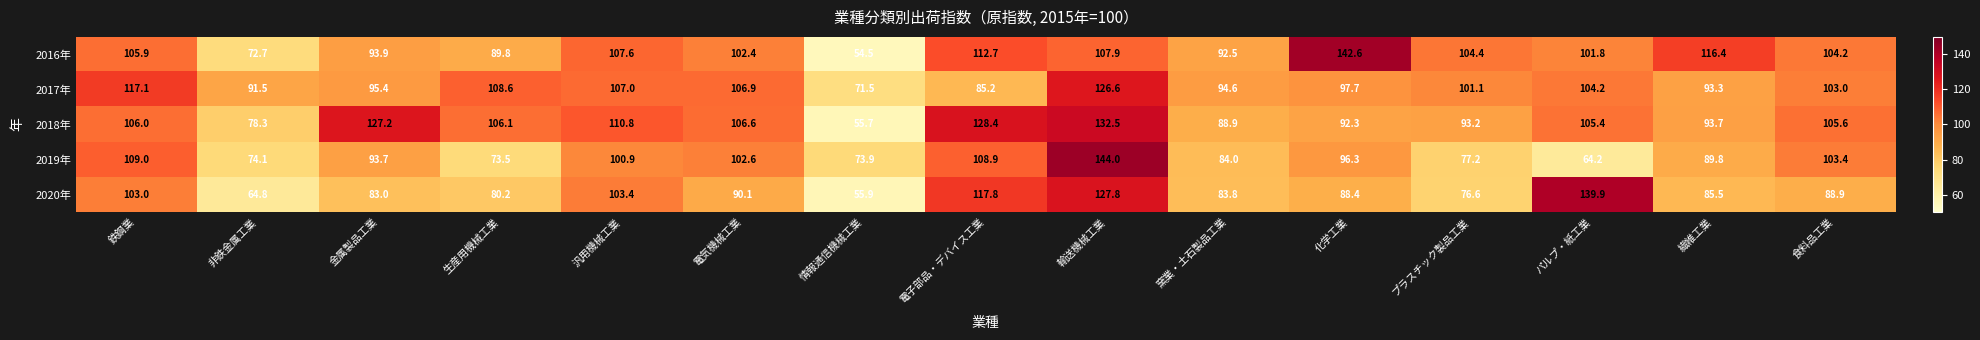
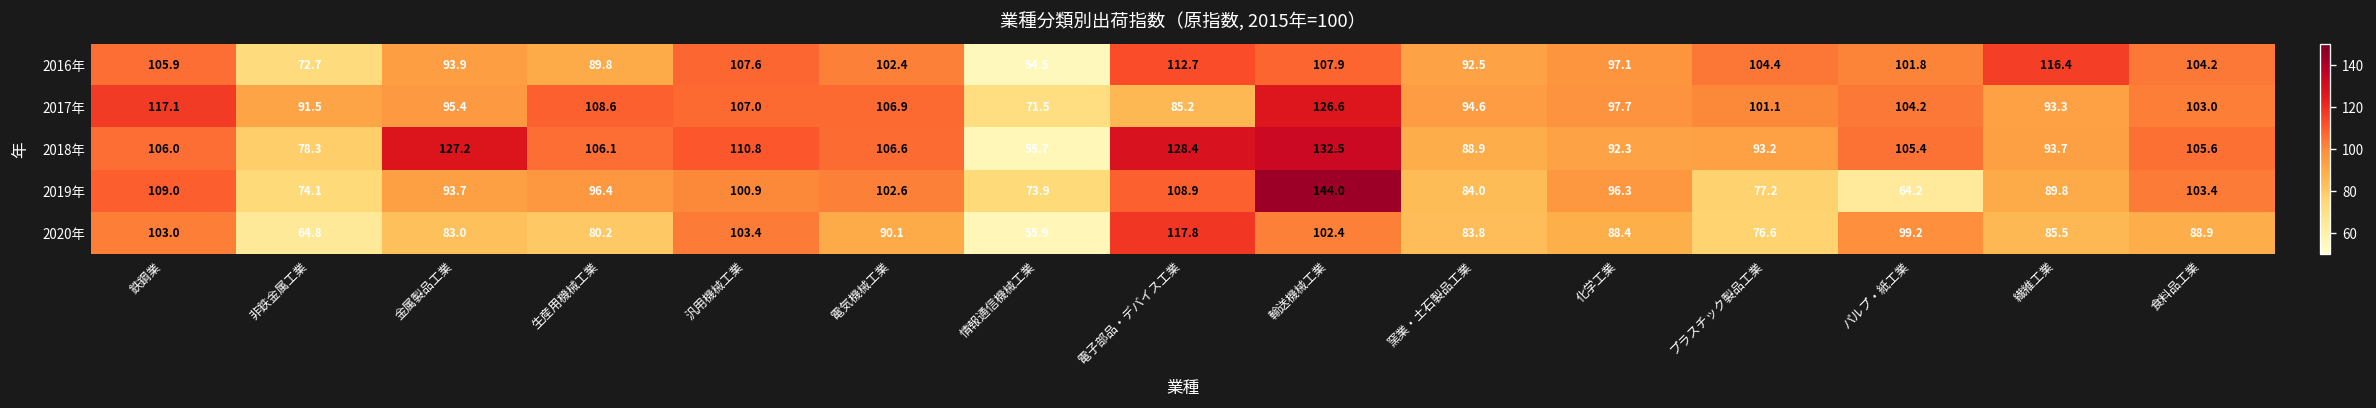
  {
    "2016年": {
      "鉄鋼業": 105.9,
      "非鉄金属工業": 72.7,
      "金属製品工業": 93.9,
      "生産用機械工業": 89.8,
      "汎用機械工業": 107.6,
      "電気機械工業": 102.4,
      "情報通信機械工業": 54.5,
      "電子部品・デバイス工業": 112.7,
      "輸送機械工業": 107.9,
      "窯業・土石製品工業": 92.5,
-     "化学工業": 142.6,
+     "化学工業": 97.1,
      "プラスチック製品工業": 104.4,
      "パルプ・紙工業": 101.8,
      "繊維工業": 116.4,
      "食料品工業": 104.2
    },
    "2017年": {
      "鉄鋼業": 117.1,
      "非鉄金属工業": 91.5,
      "金属製品工業": 95.4,
      "生産用機械工業": 108.6,
      "汎用機械工業": 107.0,
      "電気機械工業": 106.9,
      "情報通信機械工業": 71.5,
      "電子部品・デバイス工業": 85.2,
      "輸送機械工業": 126.6,
      "窯業・土石製品工業": 94.6,
      "化学工業": 97.7,
      "プラスチック製品工業": 101.1,
      "パルプ・紙工業": 104.2,
      "繊維工業": 93.3,
      "食料品工業": 103.0
    },
    "2018年": {
      "鉄鋼業": 106.0,
      "非鉄金属工業": 78.3,
      "金属製品工業": 127.2,
      "生産用機械工業": 106.1,
      "汎用機械工業": 110.8,
      "電気機械工業": 106.6,
      "情報通信機械工業": 55.7,
      "電子部品・デバイス工業": 128.4,
      "輸送機械工業": 132.5,
      "窯業・土石製品工業": 88.9,
      "化学工業": 92.3,
      "プラスチック製品工業": 93.2,
      "パルプ・紙工業": 105.4,
      "繊維工業": 93.7,
      "食料品工業": 105.6
    },
    "2019年": {
      "鉄鋼業": 109.0,
      "非鉄金属工業": 74.1,
      "金属製品工業": 93.7,
-     "生産用機械工業": 73.5,
+     "生産用機械工業": 96.4,
      "汎用機械工業": 100.9,
      "電気機械工業": 102.6,
      "情報通信機械工業": 73.9,
      "電子部品・デバイス工業": 108.9,
      "輸送機械工業": 144.0,
      "窯業・土石製品工業": 84.0,
      "化学工業": 96.3,
      "プラスチック製品工業": 77.2,
      "パルプ・紙工業": 64.2,
      "繊維工業": 89.8,
      "食料品工業": 103.4
    },
    "2020年": {
      "鉄鋼業": 103.0,
      "非鉄金属工業": 64.8,
      "金属製品工業": 83.0,
      "生産用機械工業": 80.2,
      "汎用機械工業": 103.4,
      "電気機械工業": 90.1,
      "情報通信機械工業": 55.9,
      "電子部品・デバイス工業": 117.8,
-     "輸送機械工業": 127.8,
+     "輸送機械工業": 102.4,
      "窯業・土石製品工業": 83.8,
      "化学工業": 88.4,
      "プラスチック製品工業": 76.6,
-     "パルプ・紙工業": 139.9,
+     "パルプ・紙工業": 99.2,
      "繊維工業": 85.5,
      "食料品工業": 88.9
    }
  }
